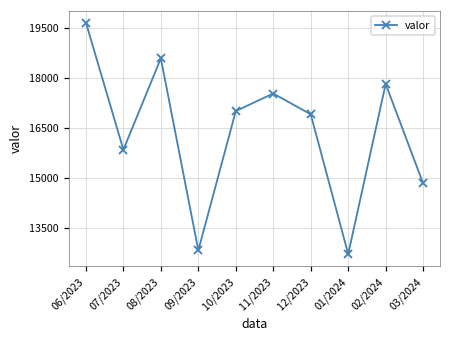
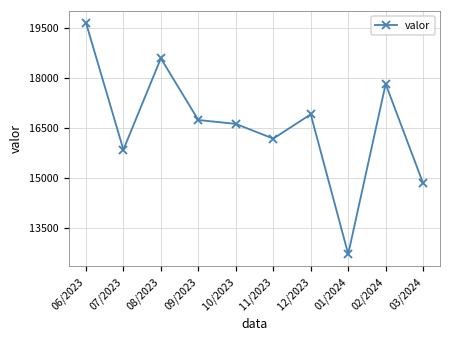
  {
    "06/2023": 19700,
    "07/2023": 15900,
    "08/2023": 18600,
-   "09/2023": 12800,
-   "10/2023": 17000,
-   "11/2023": 17500,
+   "09/2023": 16700,
+   "10/2023": 16600,
+   "11/2023": 16200,
    "12/2023": 16900,
    "01/2024": 12700,
    "02/2024": 17800,
    "03/2024": 14800
  }
